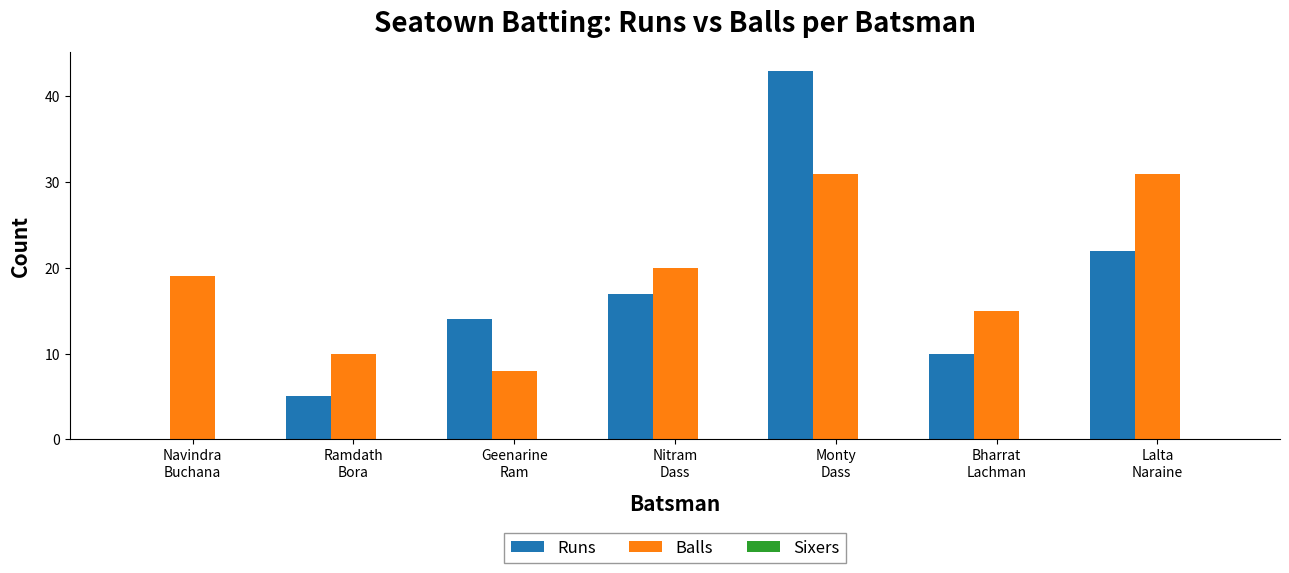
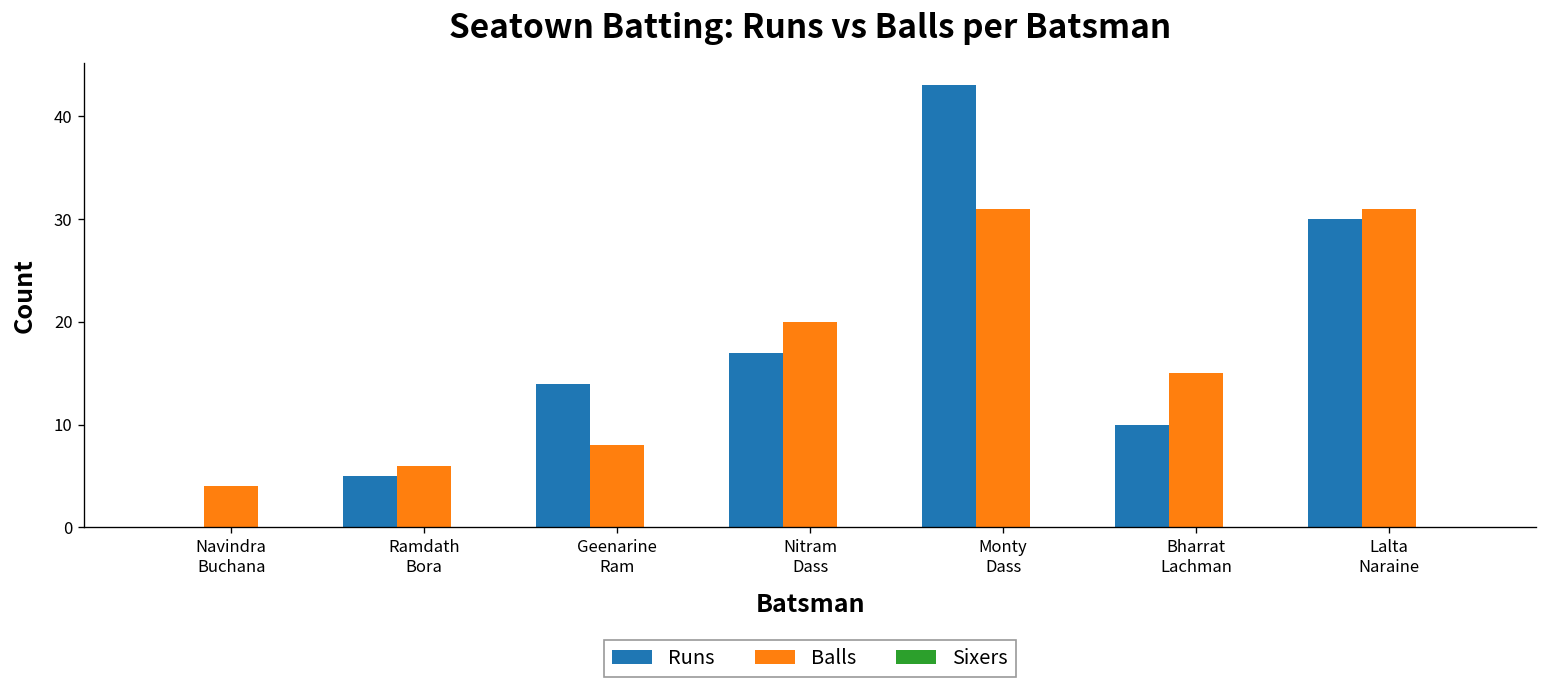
  {
    "Runs": {
      "Navindra Buchana": 0,
      "Ramdath Bora": 5,
      "Geenarine Ram": 14,
      "Nitram Dass": 17,
      "Monty Dass": 43,
      "Bharrat Lachman": 10,
-     "Lalta Naraine": 22
+     "Lalta Naraine": 30
    },
    "Balls": {
-     "Navindra Buchana": 19,
-     "Ramdath Bora": 10,
+     "Navindra Buchana": 4,
+     "Ramdath Bora": 6,
      "Geenarine Ram": 8,
      "Nitram Dass": 20,
      "Monty Dass": 31,
      "Bharrat Lachman": 15,
      "Lalta Naraine": 31
    },
    "Sixers": {
      "Navindra Buchana": 0,
      "Ramdath Bora": 0,
      "Geenarine Ram": 0,
      "Nitram Dass": 0,
      "Monty Dass": 0,
      "Bharrat Lachman": 0,
      "Lalta Naraine": 0
    }
  }
